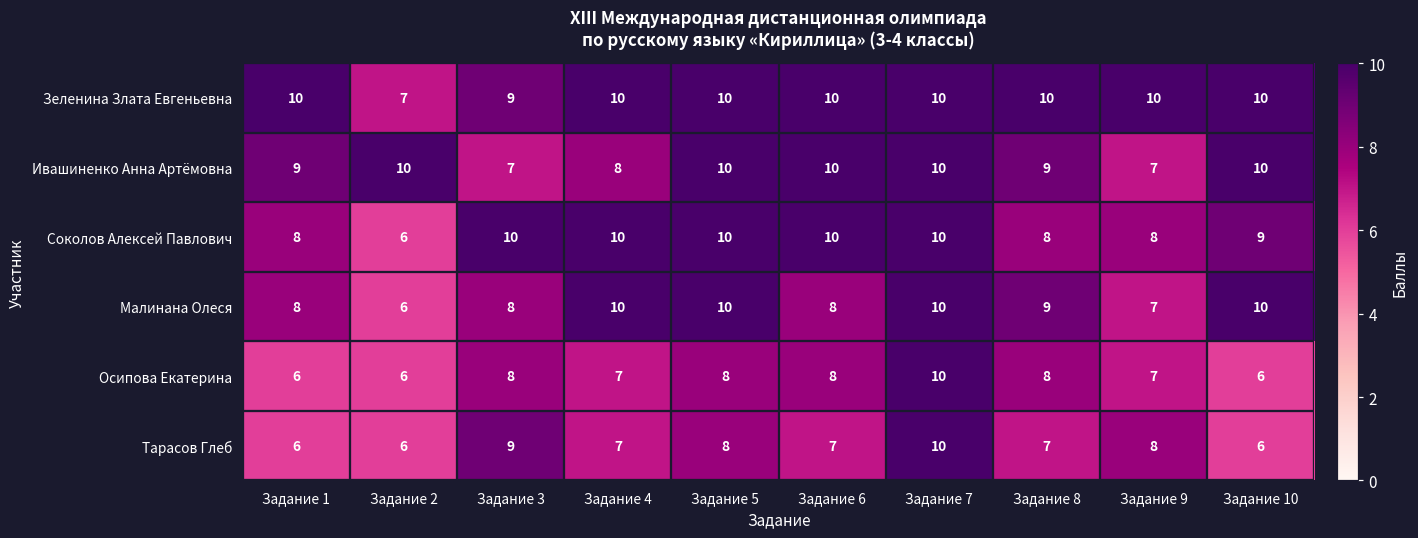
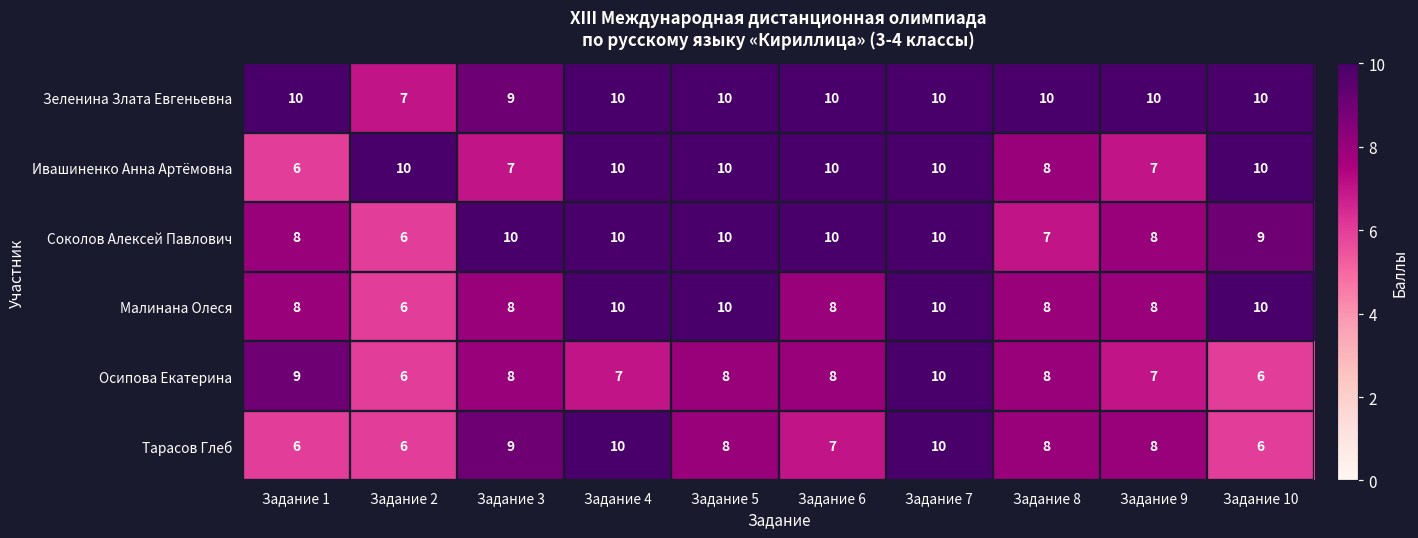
  {
    "Зеленина Злата Евгеньевна": {
      "Задание 1": 10,
      "Задание 2": 7,
      "Задание 3": 9,
      "Задание 4": 10,
      "Задание 5": 10,
      "Задание 6": 10,
      "Задание 7": 10,
      "Задание 8": 10,
      "Задание 9": 10,
      "Задание 10": 10
    },
    "Ивашиненко Анна Артёмовна": {
-     "Задание 1": 9,
+     "Задание 1": 6,
      "Задание 2": 10,
      "Задание 3": 7,
-     "Задание 4": 8,
+     "Задание 4": 10,
      "Задание 5": 10,
      "Задание 6": 10,
      "Задание 7": 10,
-     "Задание 8": 9,
+     "Задание 8": 8,
      "Задание 9": 7,
      "Задание 10": 10
    },
    "Соколов Алексей Павлович": {
      "Задание 1": 8,
      "Задание 2": 6,
      "Задание 3": 10,
      "Задание 4": 10,
      "Задание 5": 10,
      "Задание 6": 10,
      "Задание 7": 10,
-     "Задание 8": 8,
+     "Задание 8": 7,
      "Задание 9": 8,
      "Задание 10": 9
    },
    "Малинана Олеся": {
      "Задание 1": 8,
      "Задание 2": 6,
      "Задание 3": 8,
      "Задание 4": 10,
      "Задание 5": 10,
      "Задание 6": 8,
      "Задание 7": 10,
-     "Задание 8": 9,
-     "Задание 9": 7,
+     "Задание 8": 8,
+     "Задание 9": 8,
      "Задание 10": 10
    },
    "Осипова Екатерина": {
-     "Задание 1": 6,
+     "Задание 1": 9,
      "Задание 2": 6,
      "Задание 3": 8,
      "Задание 4": 7,
      "Задание 5": 8,
      "Задание 6": 8,
      "Задание 7": 10,
      "Задание 8": 8,
      "Задание 9": 7,
      "Задание 10": 6
    },
    "Тарасов Глеб": {
      "Задание 1": 6,
      "Задание 2": 6,
      "Задание 3": 9,
-     "Задание 4": 7,
+     "Задание 4": 10,
      "Задание 5": 8,
      "Задание 6": 7,
      "Задание 7": 10,
-     "Задание 8": 7,
+     "Задание 8": 8,
      "Задание 9": 8,
      "Задание 10": 6
    }
  }
